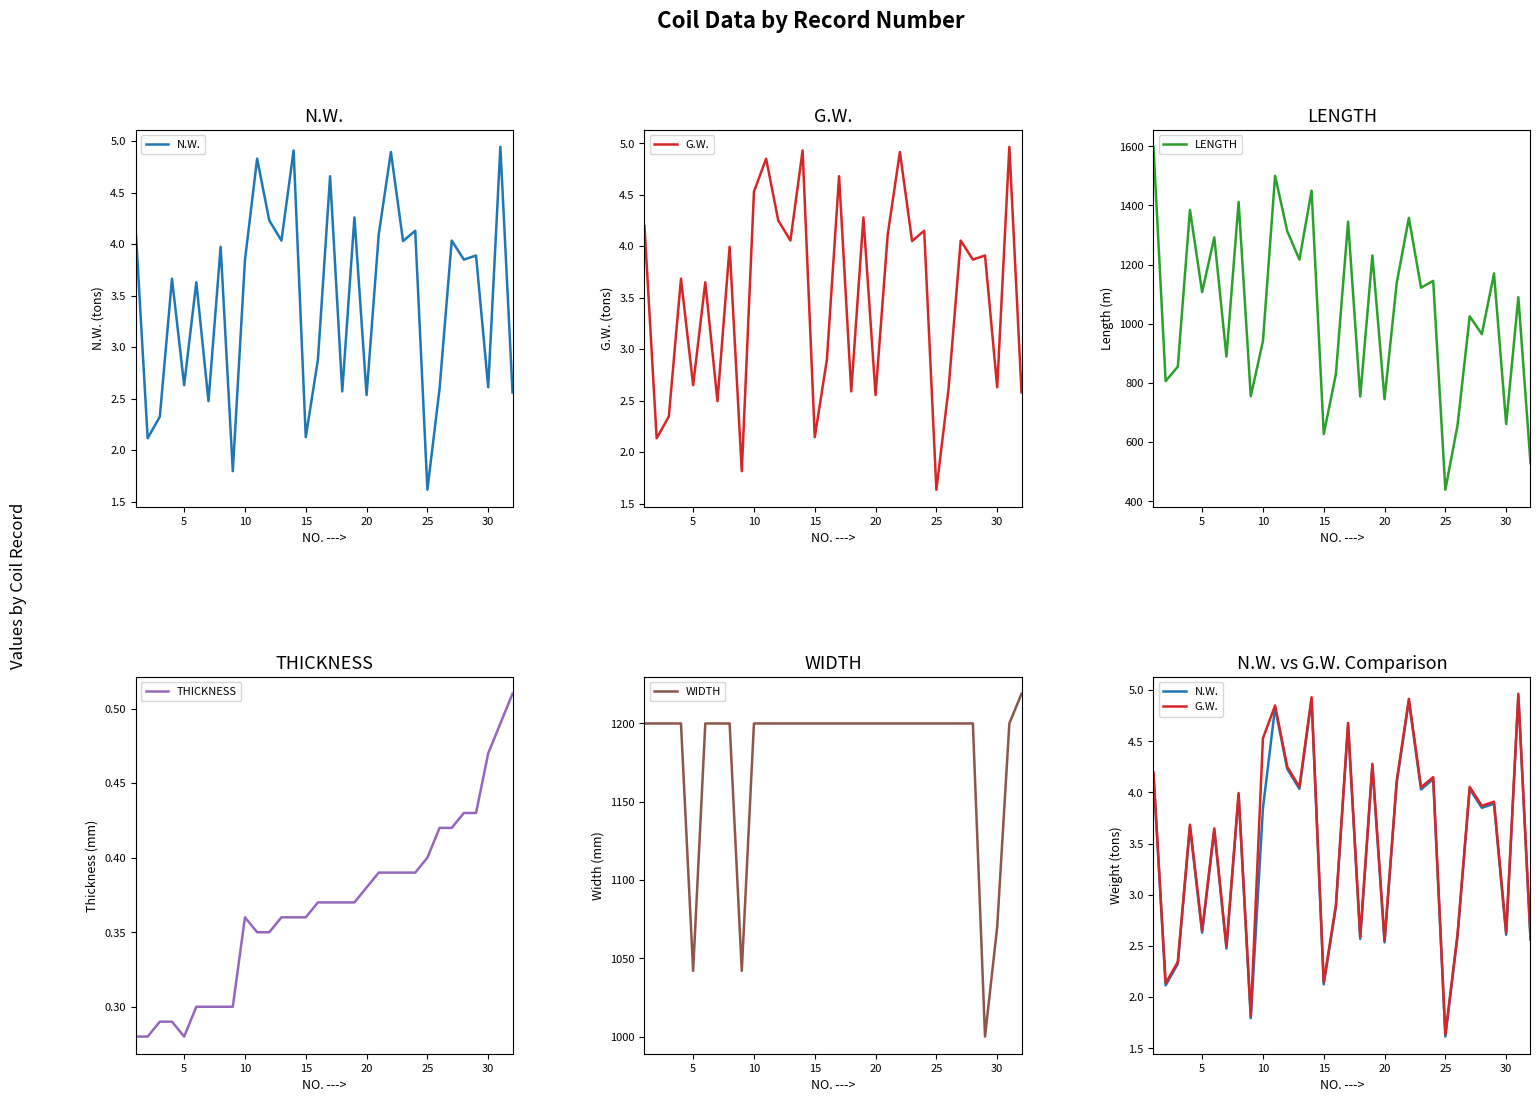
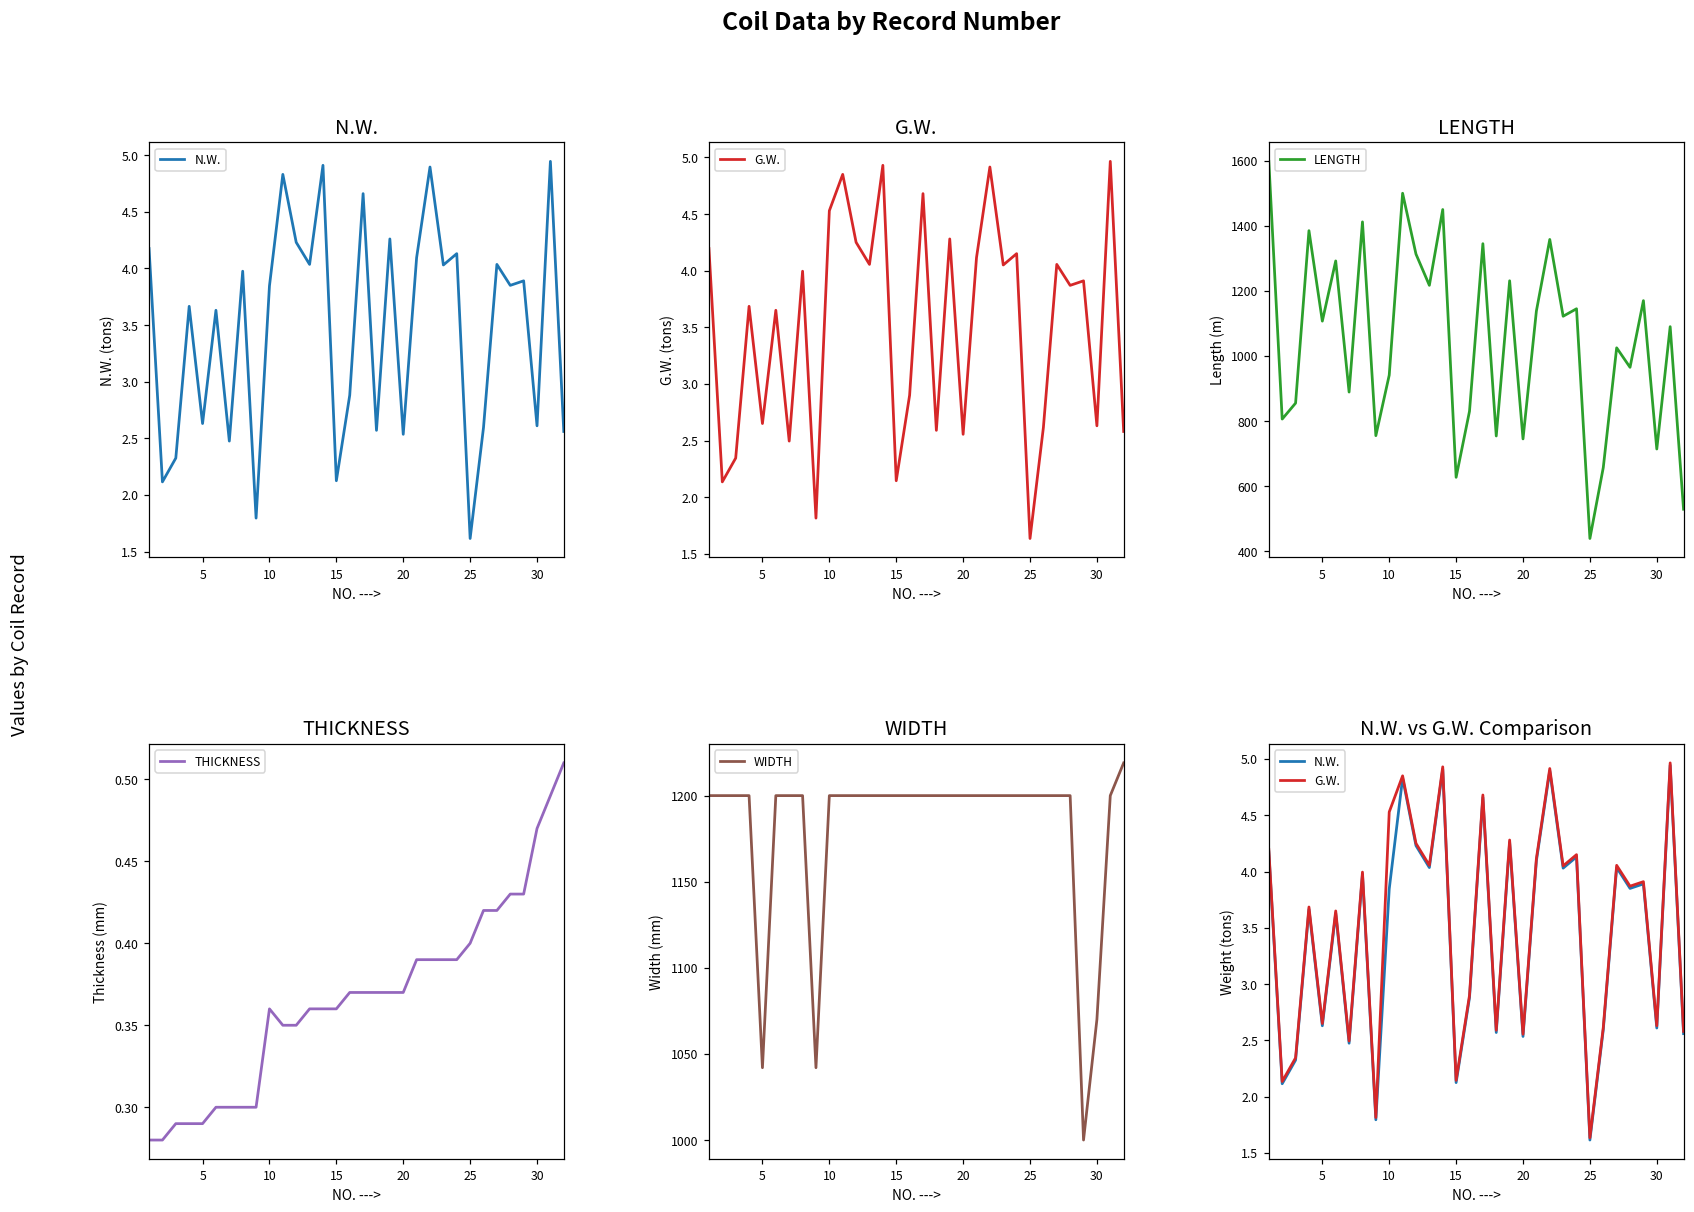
  {
    "N.W.": {
      "5": 2.63,
      "10": 3.85,
      "15": 2.13,
      "20": 2.54,
      "25": 1.62,
      "30": 2.61
    },
    "G.W.": {
      "5": 2.65,
      "10": 4.53,
      "15": 2.15,
      "20": 2.56,
      "25": 1.64,
      "30": 2.63
    },
    "LENGTH": {
      "5": 1110,
      "10": 940,
      "15": 630,
      "20": 750,
      "25": 440,
-     "30": 660
+     "30": 710
    },
    "THICKNESS": {
-     "5": 0.28,
+     "5": 0.29,
      "10": 0.36,
      "15": 0.36,
-     "20": 0.38,
+     "20": 0.37,
      "25": 0.40,
      "30": 0.47
    },
    "WIDTH": {
      "5": 1042,
      "10": 1200,
      "15": 1200,
      "20": 1200,
      "25": 1200,
      "30": 1070
    },
    "N.W. vs G.W. Comparison": {
      "N.W.": {
        "10": 3.85
      },
      "G.W.": {
        "10": 4.53
      }
    }
  }
